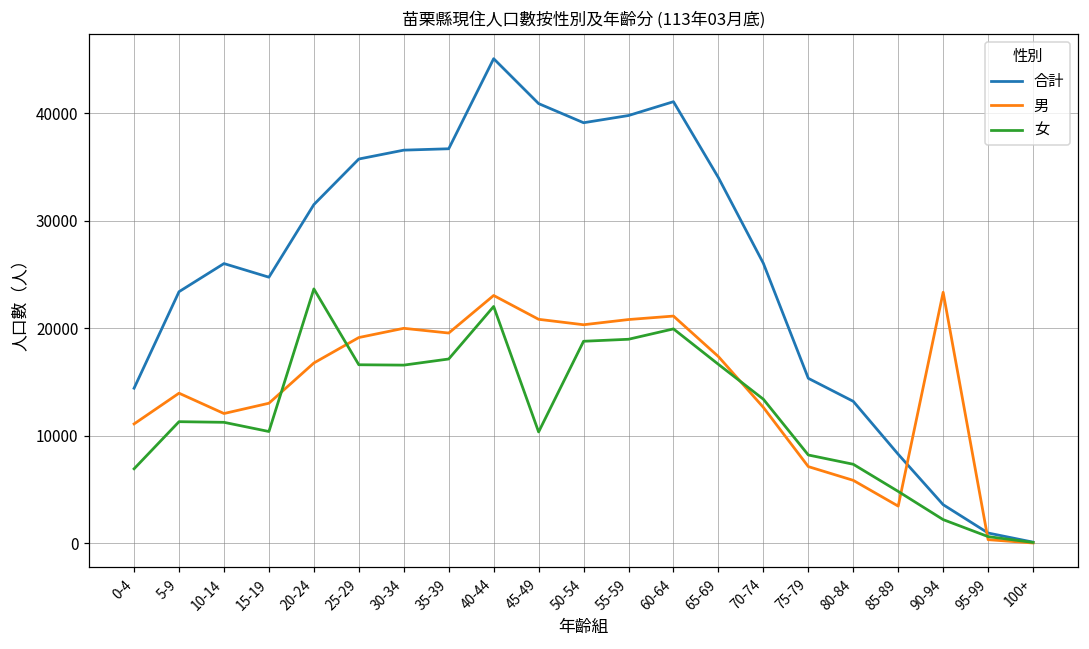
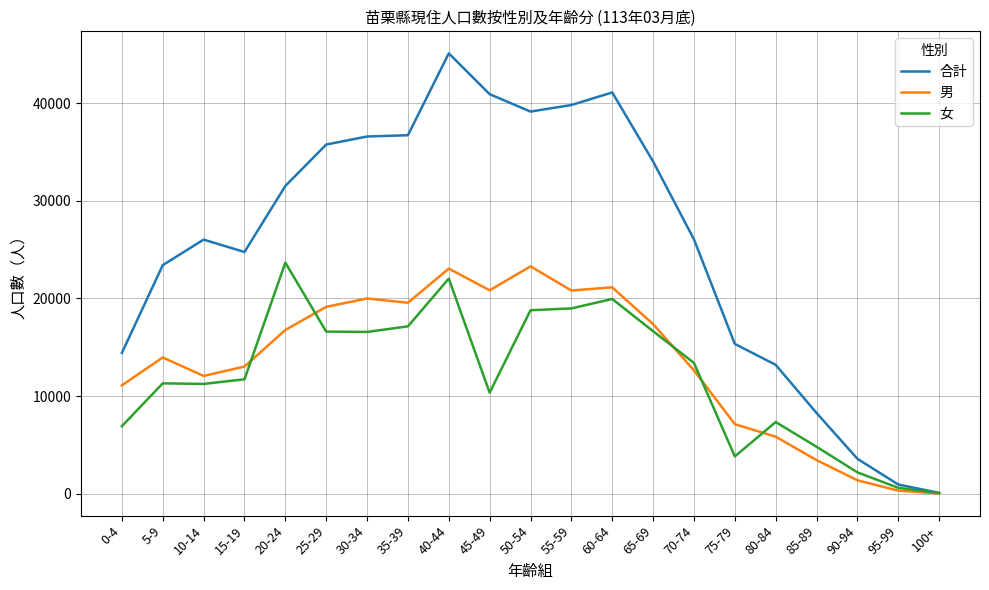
  {
    "合計": {
      "0-4": 14000,
      "5-9": 23000,
      "10-14": 26000,
      "15-19": 25000,
      "20-24": 32000,
      "25-29": 36000,
      "30-34": 37000,
      "35-39": 37000,
      "40-44": 45000,
      "45-49": 41000,
      "50-54": 39000,
      "55-59": 40000,
      "60-64": 41000,
      "65-69": 34000,
      "70-74": 26000,
      "75-79": 15000,
      "80-84": 13000,
      "85-89": 8000,
      "90-94": 4000,
      "95-99": 1000
    },
    "男": {
      "0-4": 11000,
      "5-9": 14000,
      "10-14": 12000,
      "15-19": 13000,
      "20-24": 17000,
      "25-29": 19000,
      "30-34": 20000,
      "35-39": 20000,
      "40-44": 23000,
      "45-49": 21000,
-     "50-54": 20000,
+     "50-54": 23000,
      "55-59": 21000,
      "60-64": 21000,
      "65-69": 17000,
      "70-74": 13000,
      "75-79": 7000,
      "80-84": 6000,
      "85-89": 3000,
-     "90-94": 23000,
+     "90-94": 1000,
      "95-99": 0
    },
    "女": {
      "0-4": 7000,
      "5-9": 11000,
      "10-14": 11000,
-     "15-19": 10000,
+     "15-19": 12000,
      "20-24": 24000,
      "25-29": 17000,
      "30-34": 17000,
      "35-39": 17000,
      "40-44": 22000,
      "45-49": 10000,
      "50-54": 19000,
      "55-59": 19000,
      "60-64": 20000,
      "65-69": 17000,
      "70-74": 13000,
-     "75-79": 8000,
+     "75-79": 4000,
      "80-84": 7000,
      "85-89": 5000,
      "90-94": 2000,
      "95-99": 1000
    }
  }
